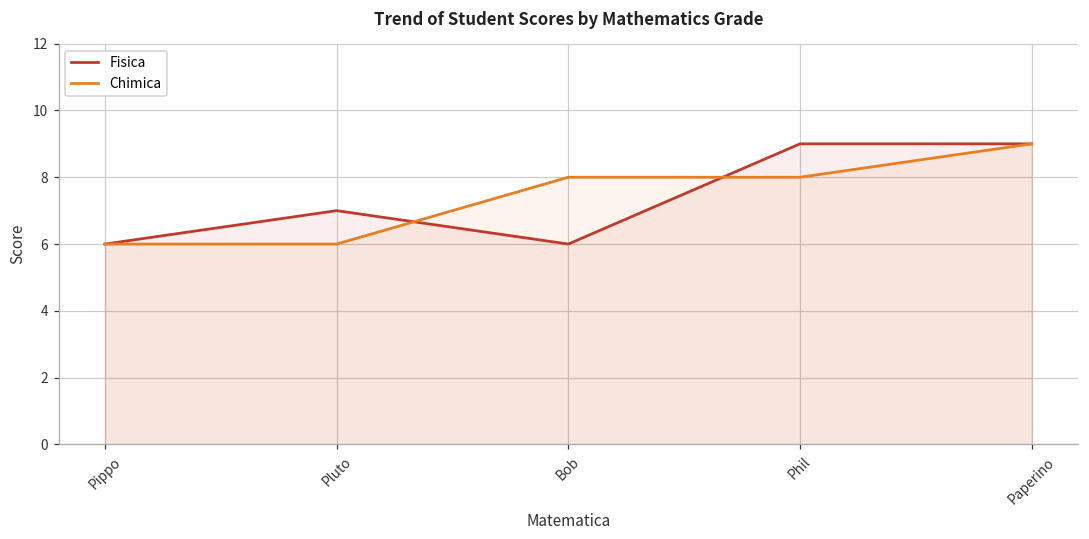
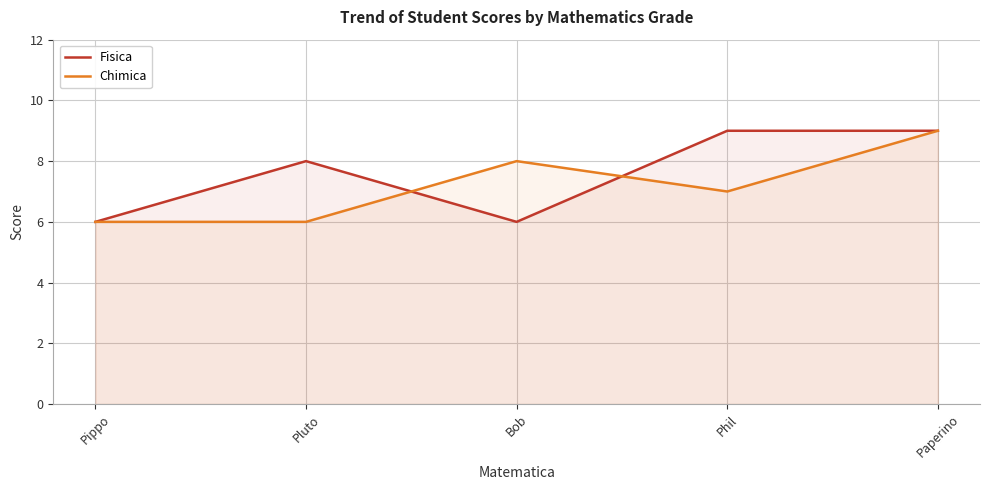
  {
    "Fisica": {
-     "Pluto": 7,
+     "Pluto": 8,
      "Bob": 6,
      "Phil": 9
    },
    "Chimica": {
      "Pluto": 6,
      "Bob": 8,
-     "Phil": 8
+     "Phil": 7
    }
  }
